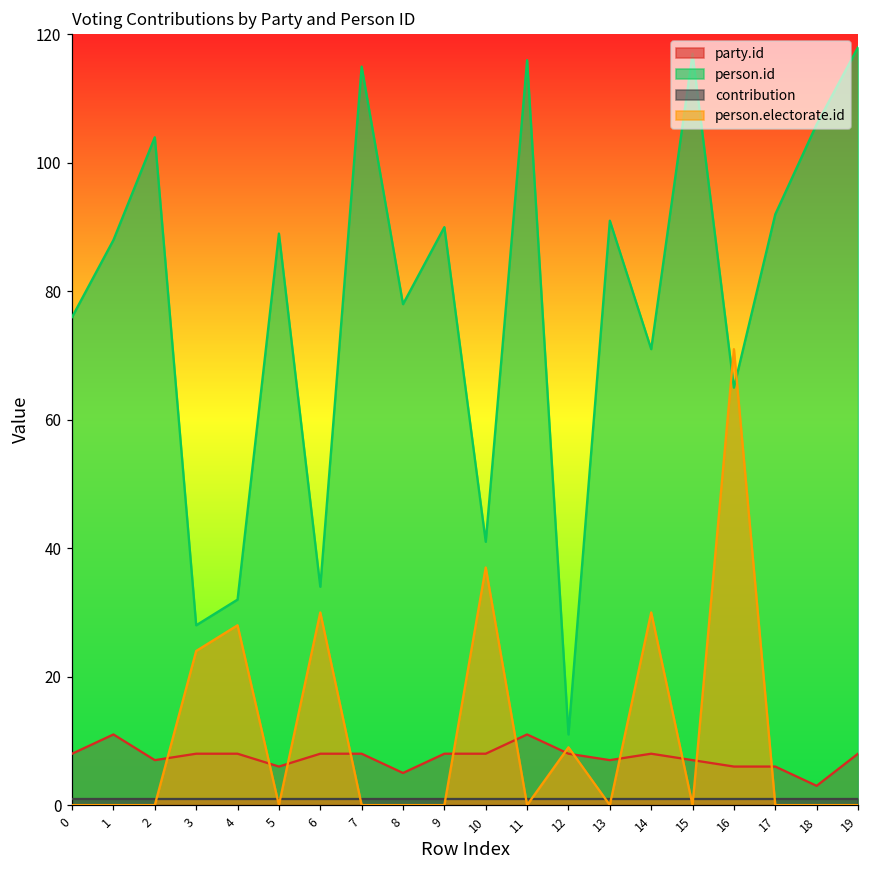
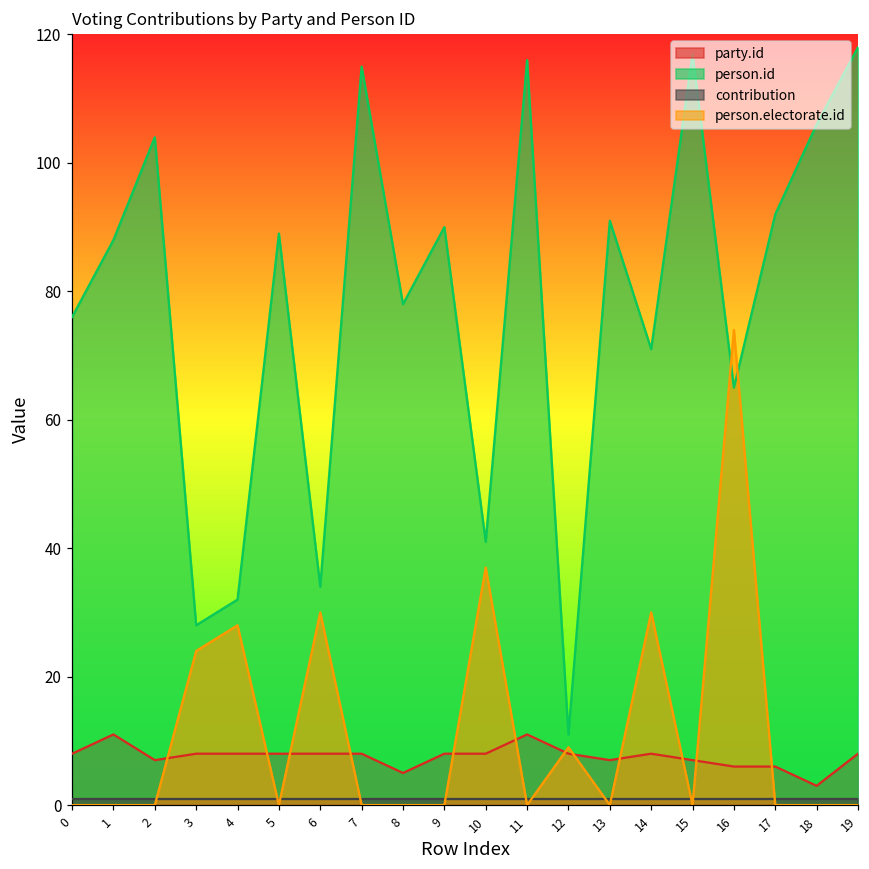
  {
    "party.id": {
      "0": 8,
      "1": 11,
      "2": 7,
      "3": 8,
      "4": 8,
-     "5": 6,
+     "5": 8,
      "6": 8,
      "7": 8,
      "8": 5,
      "9": 8,
      "10": 8,
      "11": 11,
      "12": 8,
      "13": 7,
      "14": 8,
      "15": 7,
      "16": 6,
      "17": 6,
      "18": 3,
      "19": 8
    },
    "person.id": {
      "0": 76,
      "1": 88,
      "2": 104,
      "3": 28,
      "4": 32,
      "5": 89,
      "6": 34,
      "7": 115,
      "8": 78,
      "9": 90,
      "10": 41,
      "11": 116,
      "12": 11,
      "13": 91,
      "14": 71,
      "16": 65,
      "17": 92,
      "19": 118
    },
    "contribution": {
      "0": 1,
      "1": 1,
      "2": 1,
      "3": 1,
      "4": 1,
      "5": 1,
      "6": 1,
      "7": 1,
      "8": 1,
      "9": 1,
      "10": 1,
      "11": 1,
      "12": 1,
      "13": 1,
      "14": 1,
      "15": 1,
      "16": 1,
      "17": 1,
      "18": 1,
      "19": 1
    },
    "person.electorate.id": {
      "0": 0,
      "1": 0,
      "2": 0,
      "3": 24,
      "4": 28,
      "5": 0,
      "6": 30,
      "7": 0,
      "8": 0,
      "9": 0,
      "10": 37,
      "11": 0,
      "12": 9,
      "13": 0,
      "14": 30,
      "15": 0,
-     "16": 71,
+     "16": 74,
      "17": 0,
      "18": 0,
      "19": 0
    }
  }
